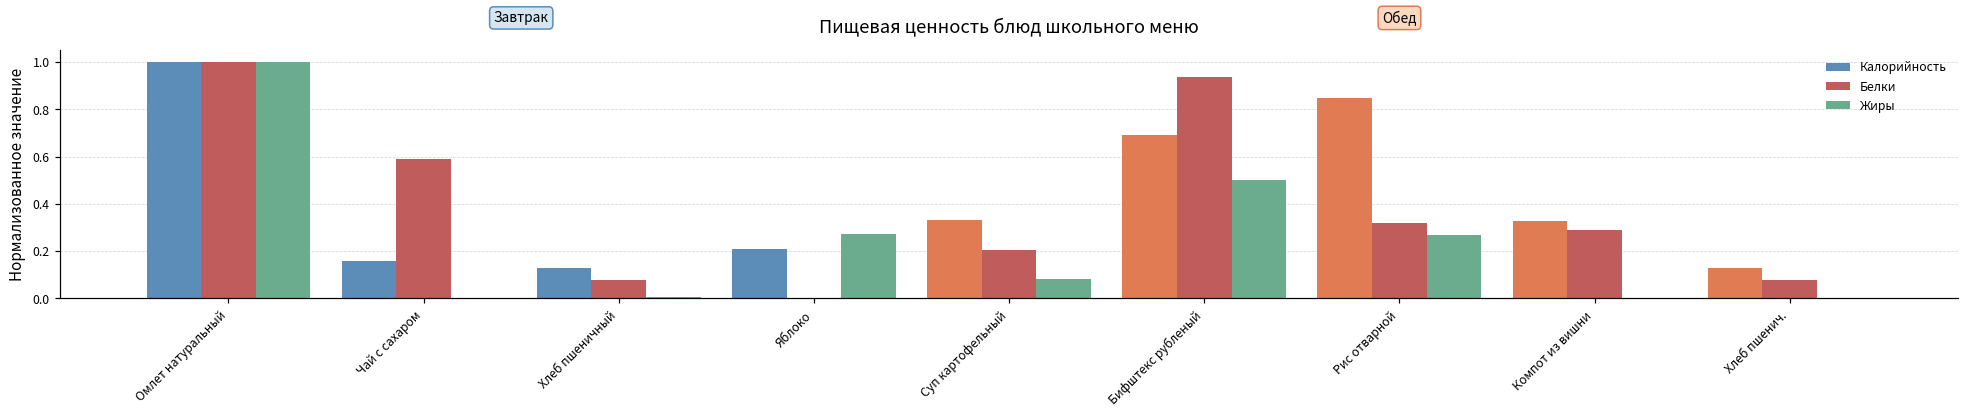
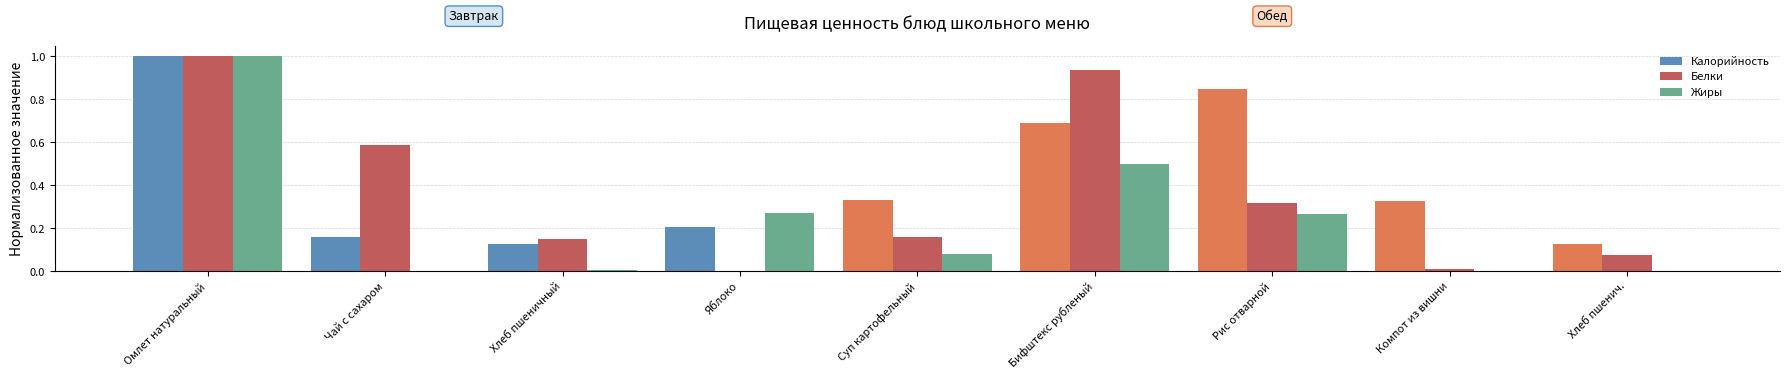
  {
    "Белки": {
      "Омлет натуральный": 1.00,
      "Чай с сахаром": 0.59,
-     "Хлеб пшеничный": 0.08,
-     "Суп картофельный": 0.20,
+     "Хлеб пшеничный": 0.15,
+     "Суп картофельный": 0.16,
      "Бифштекс рубленый": 0.94,
      "Рис отварной": 0.32,
-     "Компот из вишни": 0.29,
+     "Компот из вишни": 0.01,
      "Хлеб пшенич.": 0.08
    }
  }
